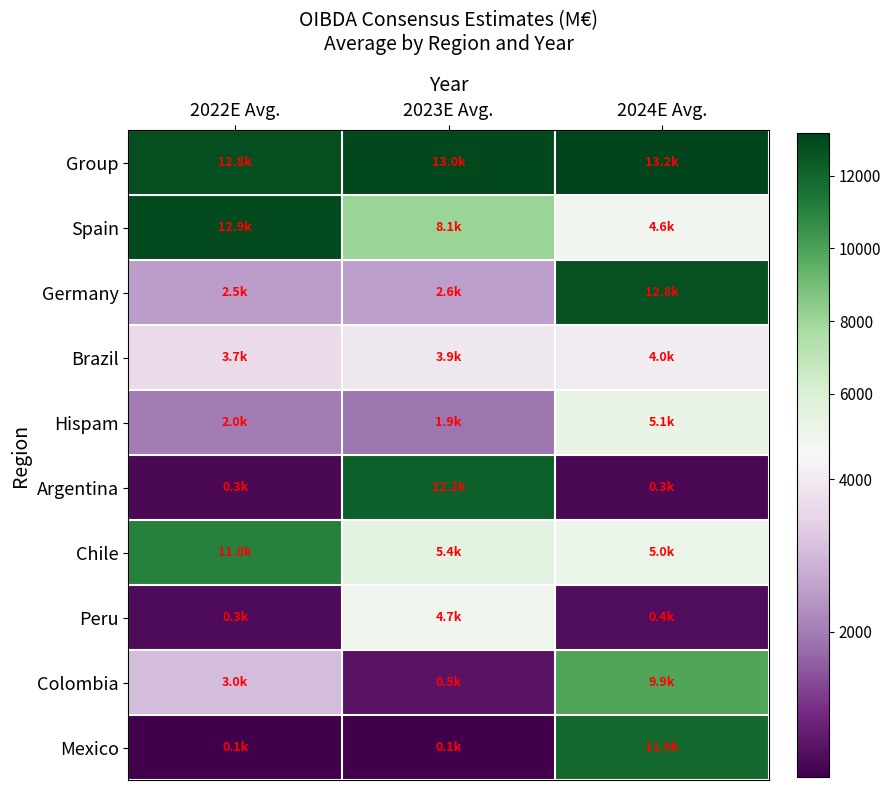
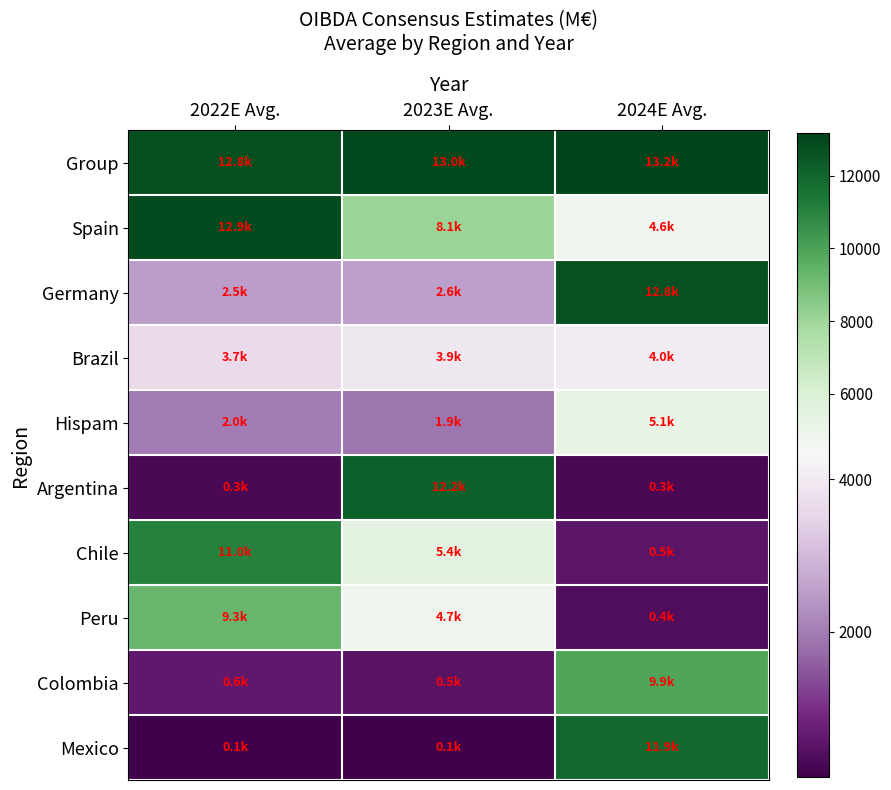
  {
    "Group": {
      "2022E Avg.": "12.8k",
      "2023E Avg.": "13.0k",
      "2024E Avg.": "13.2k"
    },
    "Spain": {
      "2022E Avg.": "12.9k",
      "2023E Avg.": "8.1k",
      "2024E Avg.": "4.6k"
    },
    "Germany": {
      "2022E Avg.": "2.5k",
      "2023E Avg.": "2.6k",
      "2024E Avg.": "12.8k"
    },
    "Brazil": {
      "2022E Avg.": "3.7k",
      "2023E Avg.": "3.9k",
      "2024E Avg.": "4.0k"
    },
    "Hispam": {
      "2022E Avg.": "2.0k",
      "2023E Avg.": "1.9k",
      "2024E Avg.": "5.1k"
    },
    "Argentina": {
      "2022E Avg.": "0.3k",
      "2023E Avg.": "12.2k",
      "2024E Avg.": "0.3k"
    },
    "Chile": {
      "2022E Avg.": "11.0k",
      "2023E Avg.": "5.4k",
-     "2024E Avg.": "5.0k"
+     "2024E Avg.": "0.5k"
    },
    "Peru": {
-     "2022E Avg.": "0.3k",
+     "2022E Avg.": "9.3k",
      "2023E Avg.": "4.7k",
      "2024E Avg.": "0.4k"
    },
    "Colombia": {
-     "2022E Avg.": "3.0k",
+     "2022E Avg.": "0.6k",
      "2023E Avg.": "0.5k",
      "2024E Avg.": "9.9k"
    },
    "Mexico": {
      "2022E Avg.": "0.1k",
      "2023E Avg.": "0.1k",
      "2024E Avg.": "11.9k"
    }
  }
